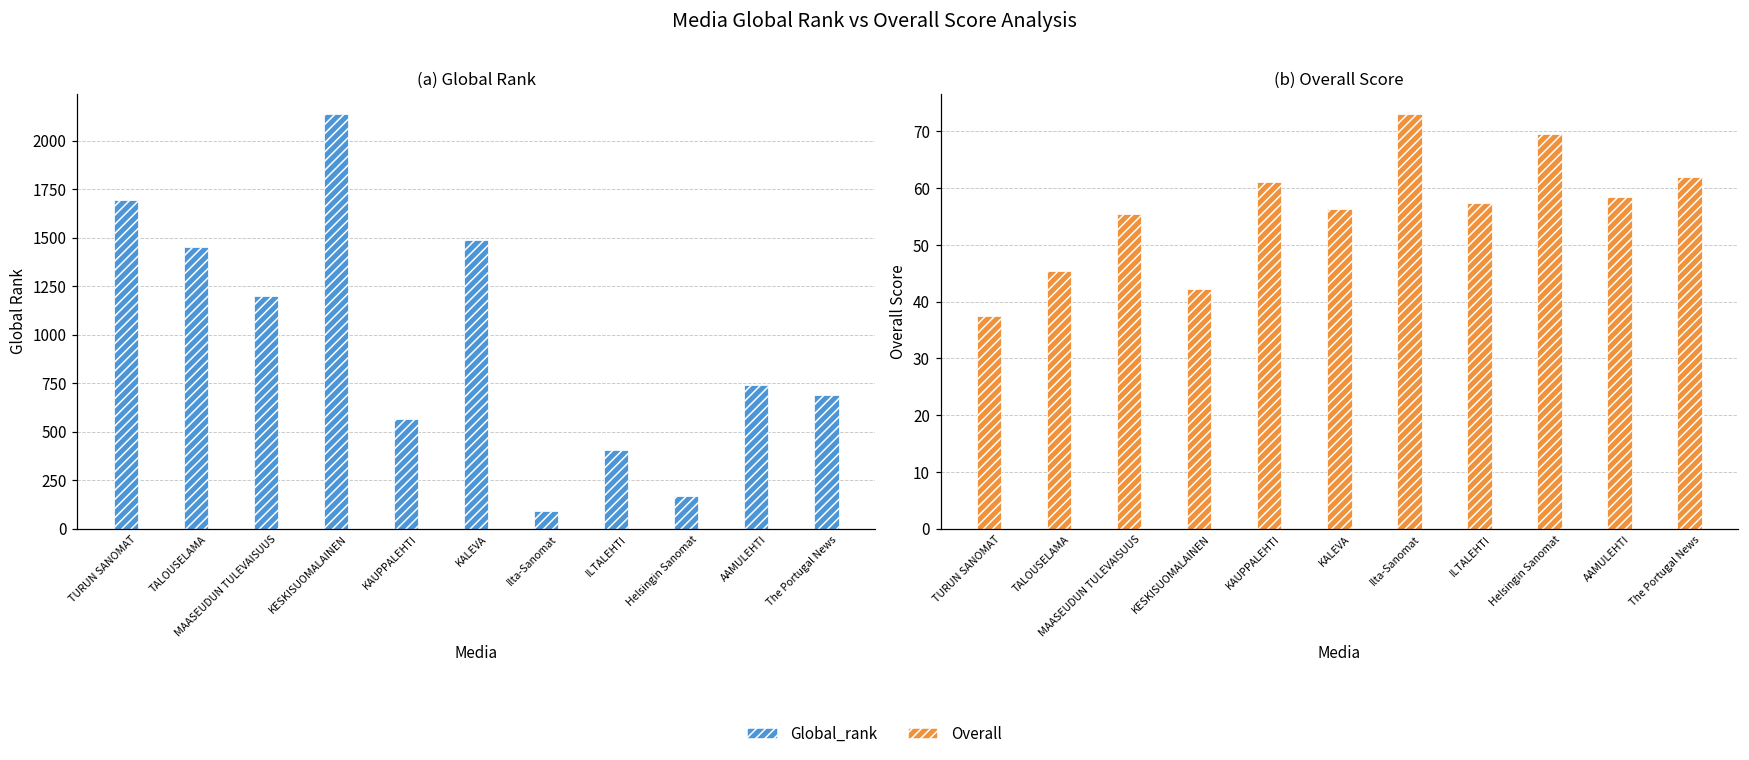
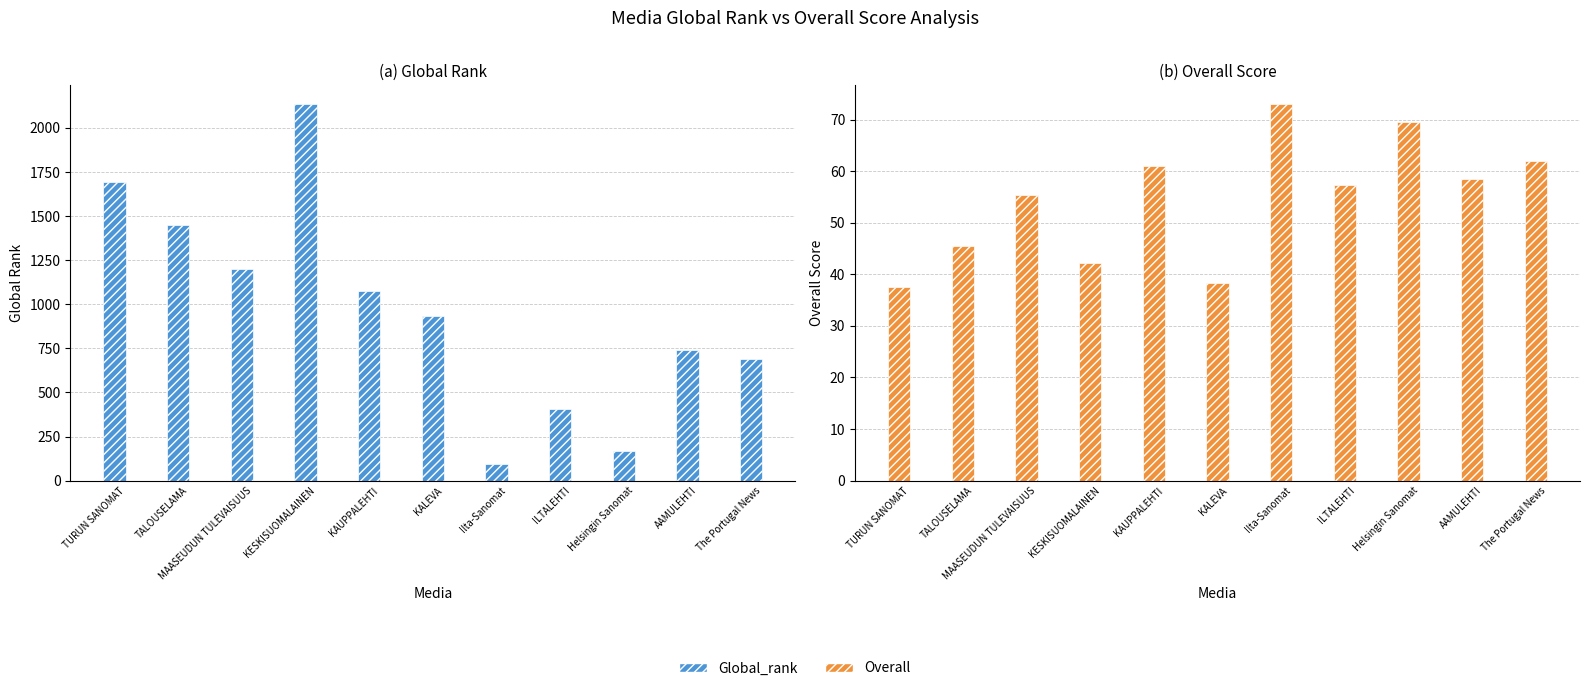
  {
    "(a) Global Rank": {
      "TURUN SANOMAT": 1690,
      "TALOUSELAMA": 1450,
      "MAASEUDUN TULEVAISUUS": 1200,
      "KESKISUOMALAINEN": 2140,
-     "KAUPPALEHTI": 570,
-     "KALEVA": 1490,
+     "KAUPPALEHTI": 1080,
+     "KALEVA": 930,
      "Ilta-Sanomat": 90,
      "ILTALEHTI": 410,
      "Helsingin Sanomat": 170,
      "AAMULEHTI": 740,
      "The Portugal News": 690
    },
    "(b) Overall Score": {
      "TURUN SANOMAT": 38,
      "TALOUSELAMA": 45,
      "MAASEUDUN TULEVAISUUS": 55,
      "KESKISUOMALAINEN": 42,
      "KAUPPALEHTI": 61,
-     "KALEVA": 56,
+     "KALEVA": 38,
      "Ilta-Sanomat": 73,
      "ILTALEHTI": 57,
      "Helsingin Sanomat": 70,
      "AAMULEHTI": 59,
      "The Portugal News": 62
    }
  }
